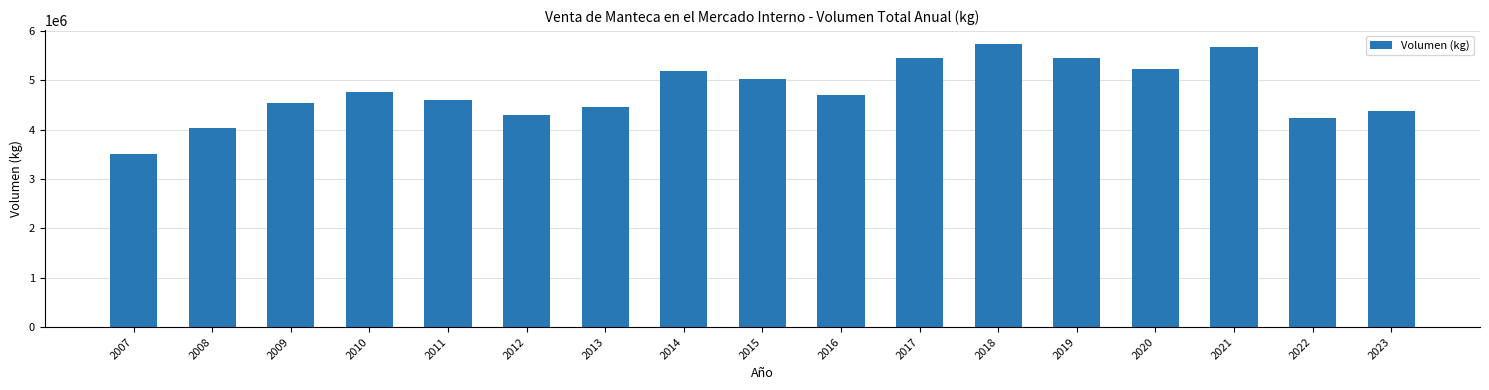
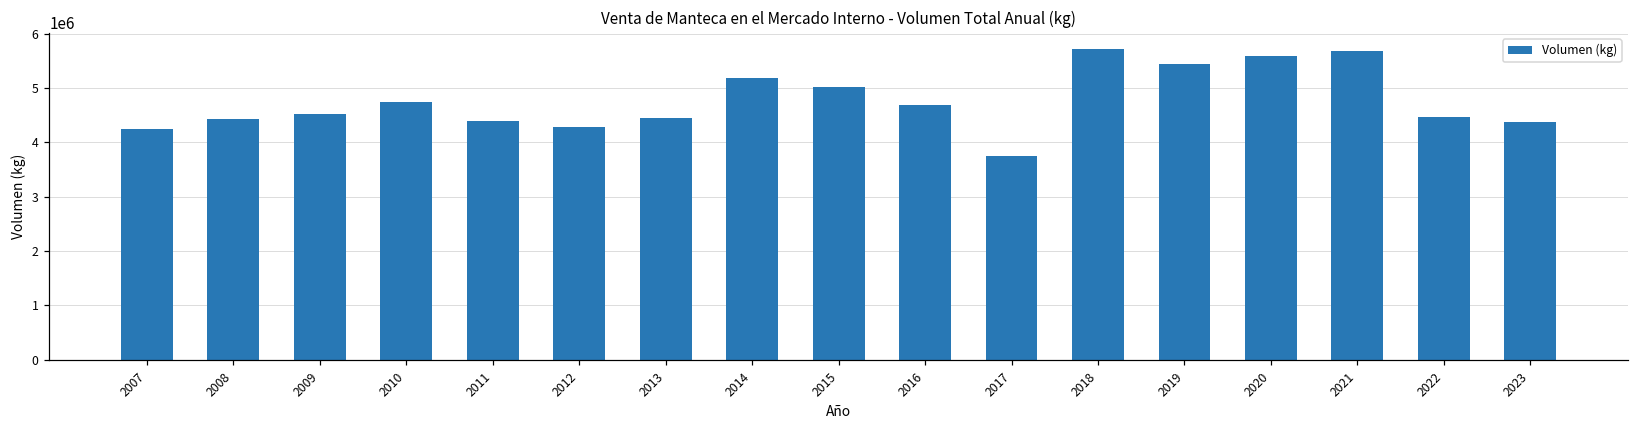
  {
-   "2007": 3500000,
-   "2008": 4000000,
+   "2007": 4300000,
+   "2008": 4400000,
    "2009": 4500000,
    "2010": 4800000,
-   "2011": 4600000,
+   "2011": 4400000,
    "2012": 4300000,
    "2013": 4400000,
    "2014": 5200000,
    "2015": 5000000,
    "2016": 4700000,
-   "2017": 5400000,
+   "2017": 3700000,
    "2018": 5700000,
    "2019": 5400000,
-   "2020": 5200000,
+   "2020": 5600000,
    "2021": 5700000,
-   "2022": 4200000,
+   "2022": 4500000,
    "2023": 4400000
  }
